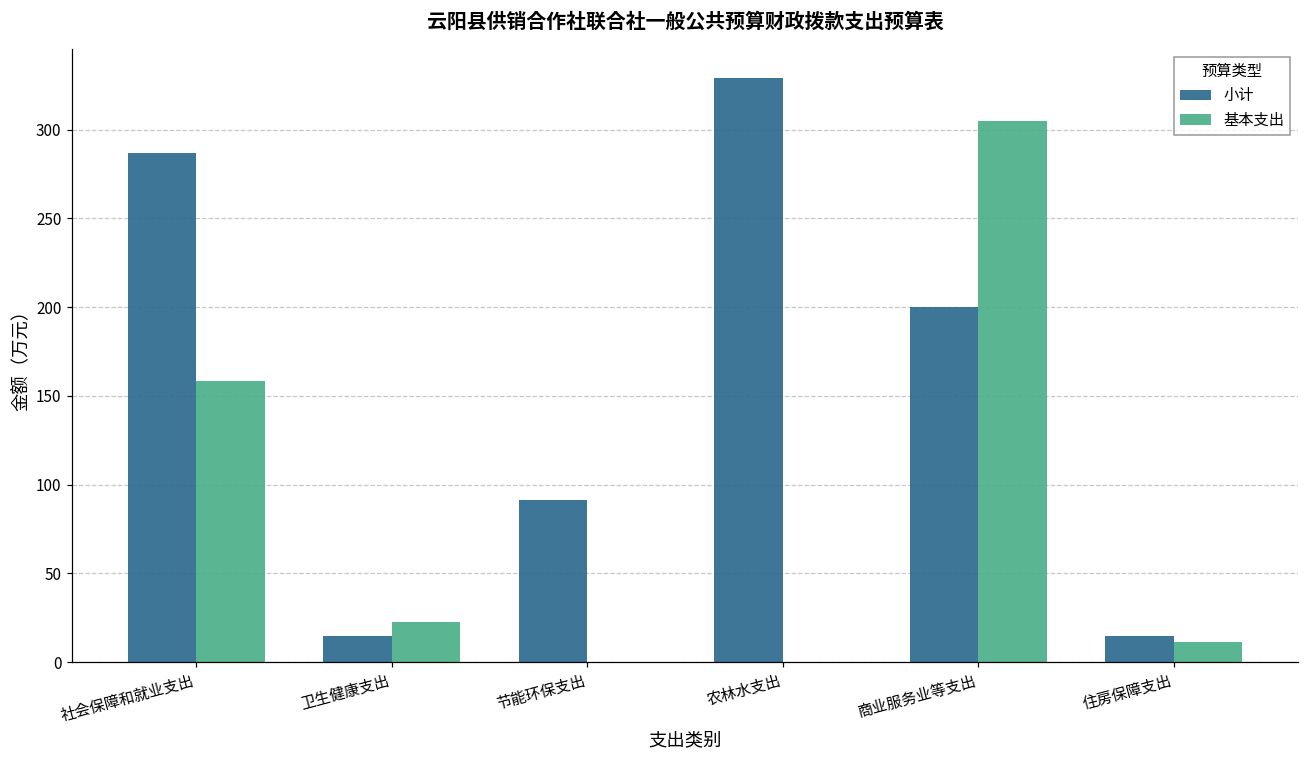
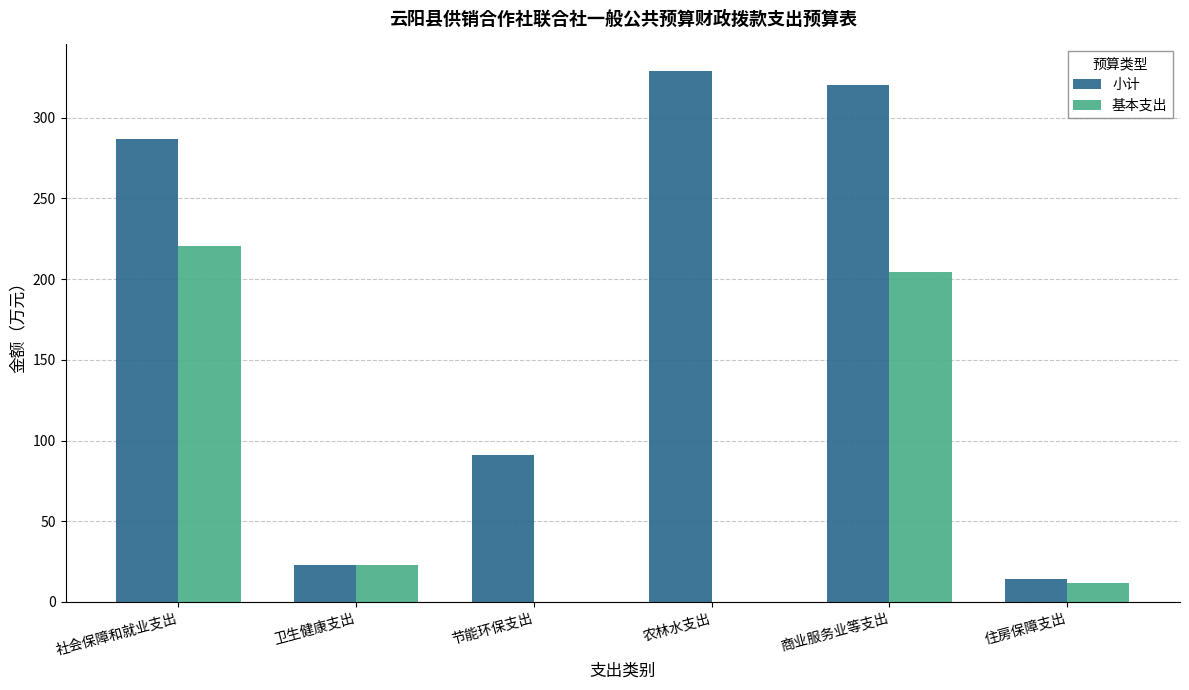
  {
    "小计": {
      "社会保障和就业支出": 287,
-     "卫生健康支出": 15,
+     "卫生健康支出": 23,
      "节能环保支出": 91,
      "农林水支出": 329,
-     "商业服务业等支出": 200,
+     "商业服务业等支出": 320,
      "住房保障支出": 14
    },
    "基本支出": {
-     "社会保障和就业支出": 159,
+     "社会保障和就业支出": 221,
      "卫生健康支出": 23,
      "节能环保支出": 0,
      "农林水支出": 0,
-     "商业服务业等支出": 305,
+     "商业服务业等支出": 204,
      "住房保障支出": 11
    }
  }
